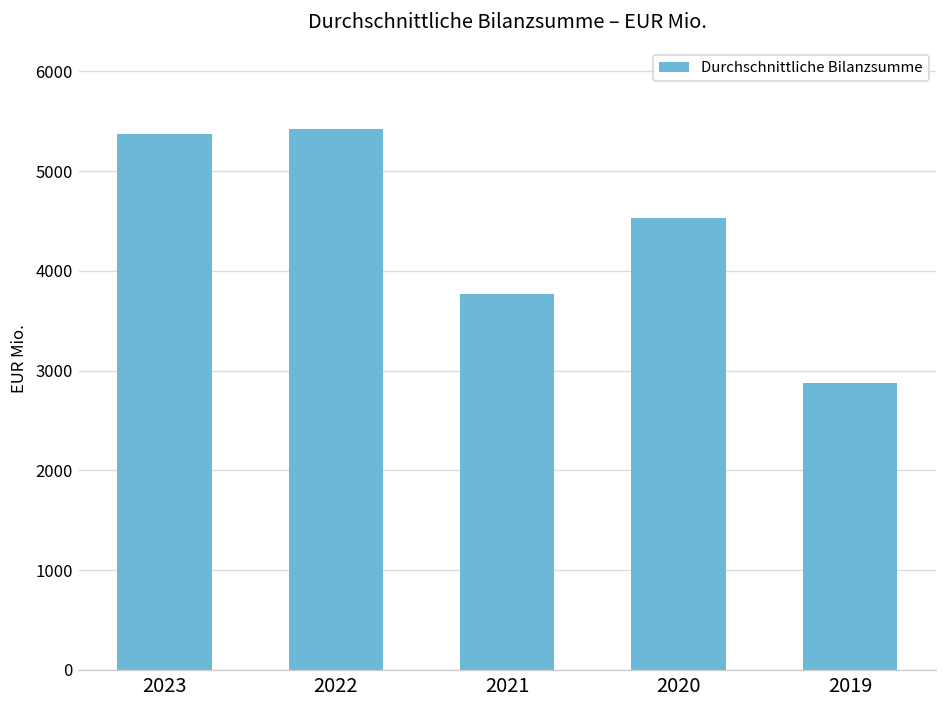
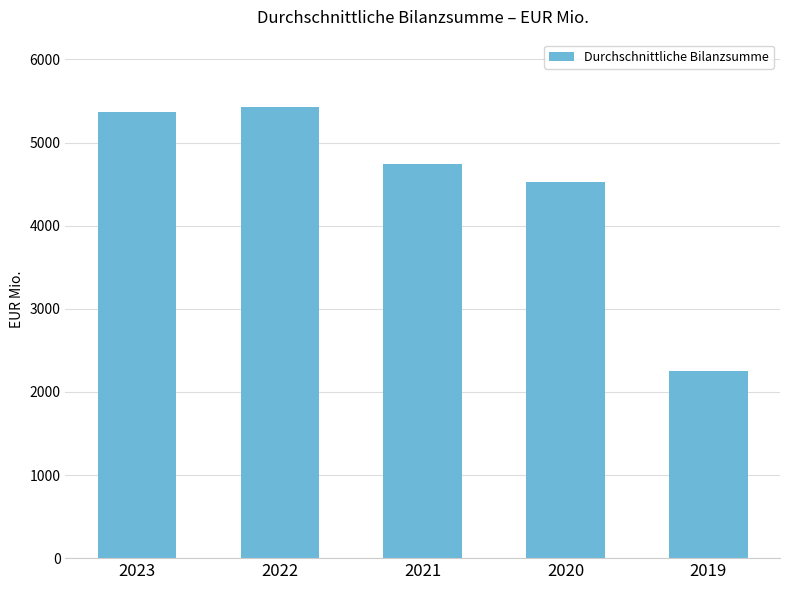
  {
    "2023": 5400,
    "2022": 5400,
-   "2021": 3800,
+   "2021": 4700,
    "2020": 4500,
-   "2019": 2900
+   "2019": 2300
  }
